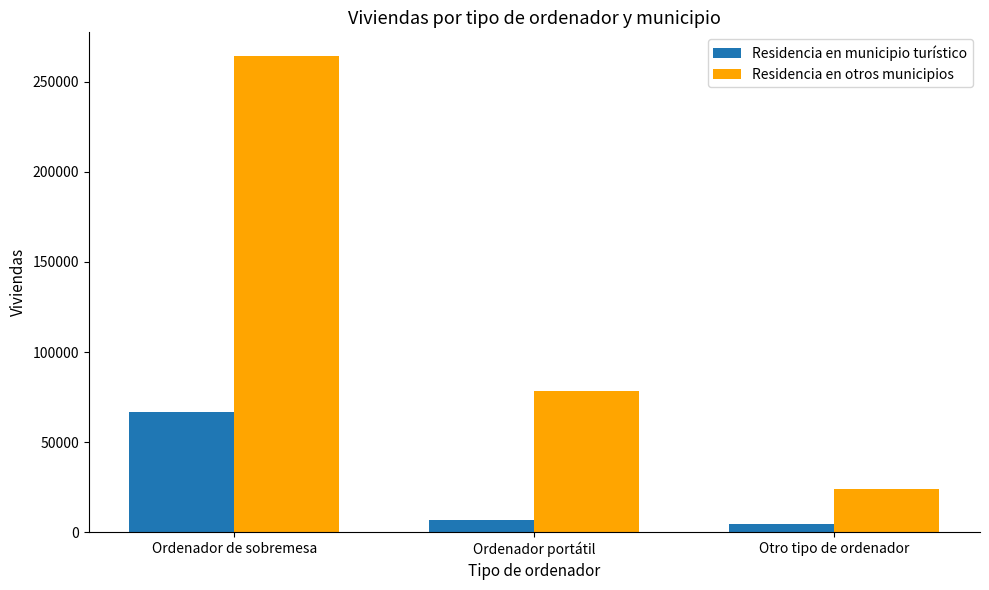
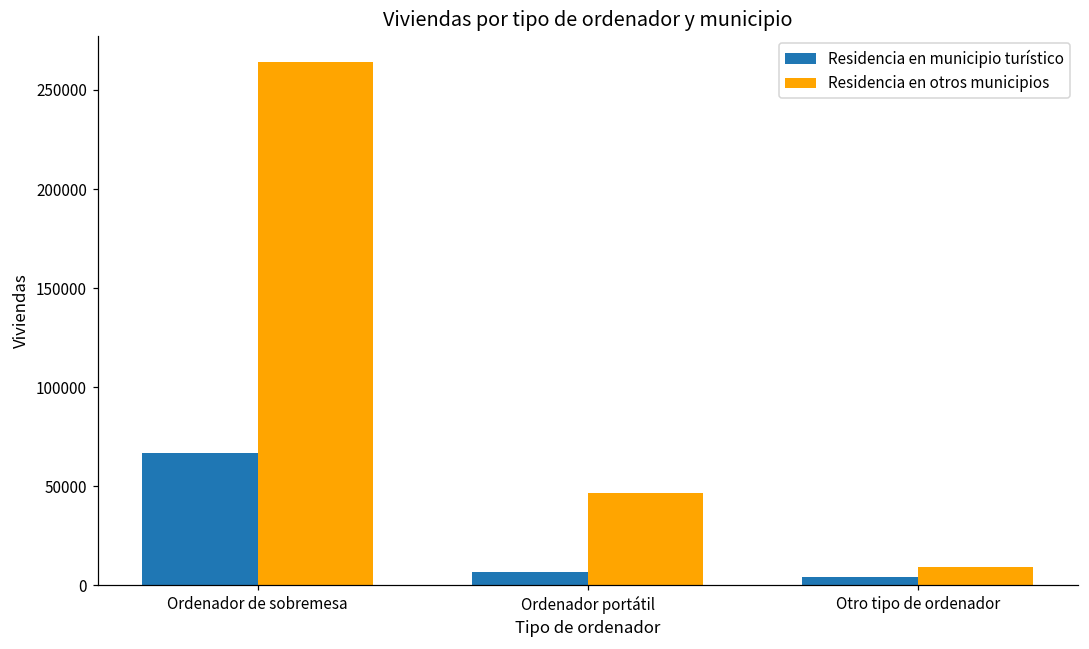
  {
    "Residencia en municipio turístico": {
      "Ordenador de sobremesa": 67000,
      "Ordenador portátil": 7000,
      "Otro tipo de ordenador": 4000
    },
    "Residencia en otros municipios": {
      "Ordenador de sobremesa": 264000,
-     "Ordenador portátil": 78000,
-     "Otro tipo de ordenador": 24000
+     "Ordenador portátil": 47000,
+     "Otro tipo de ordenador": 9000
    }
  }
